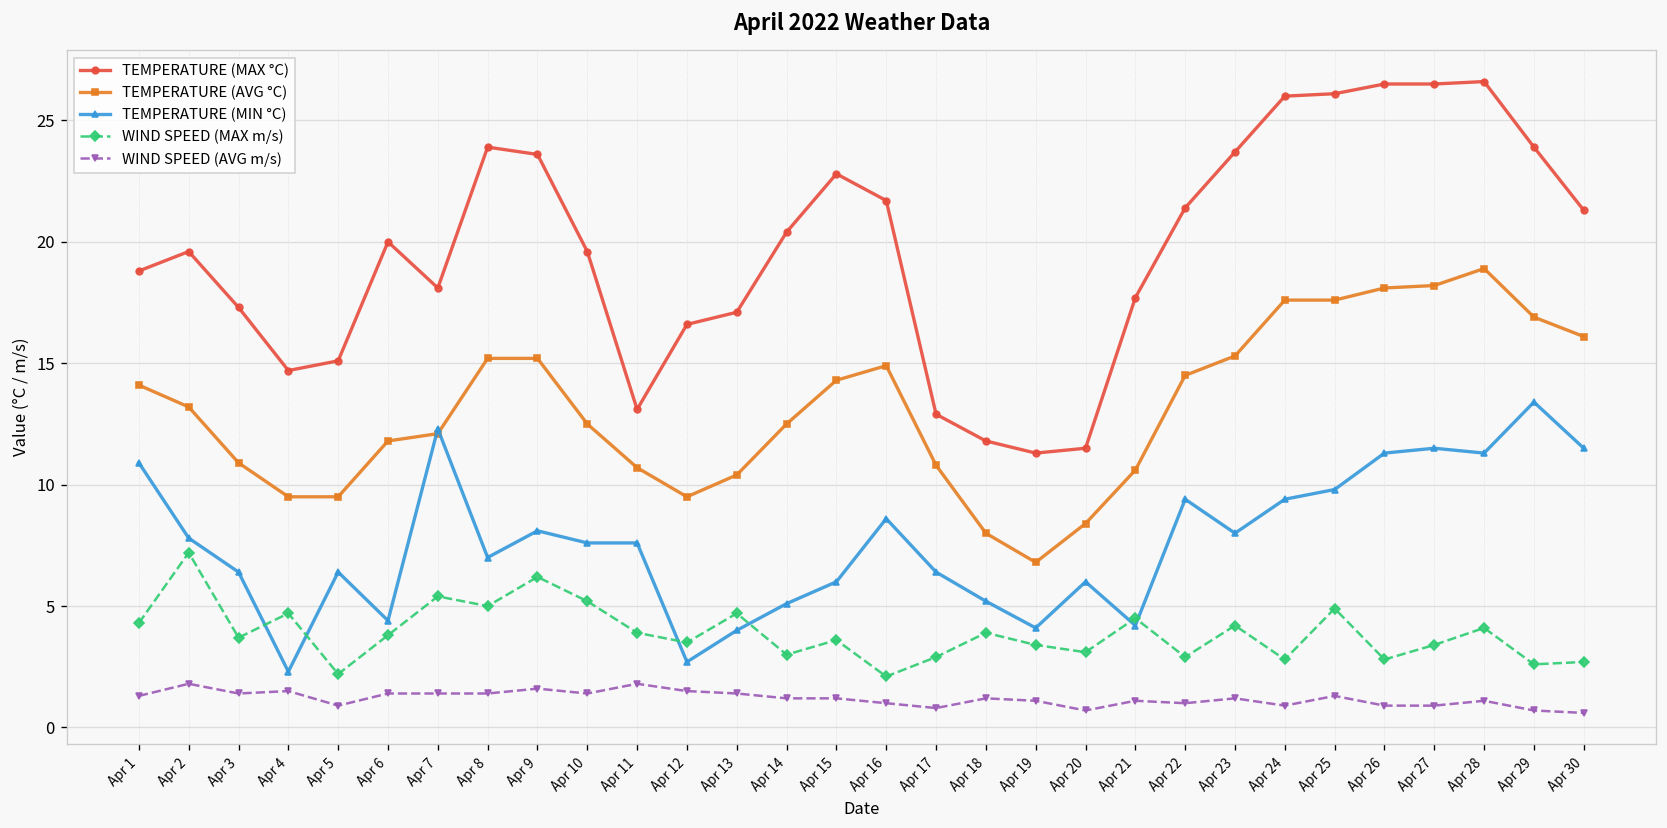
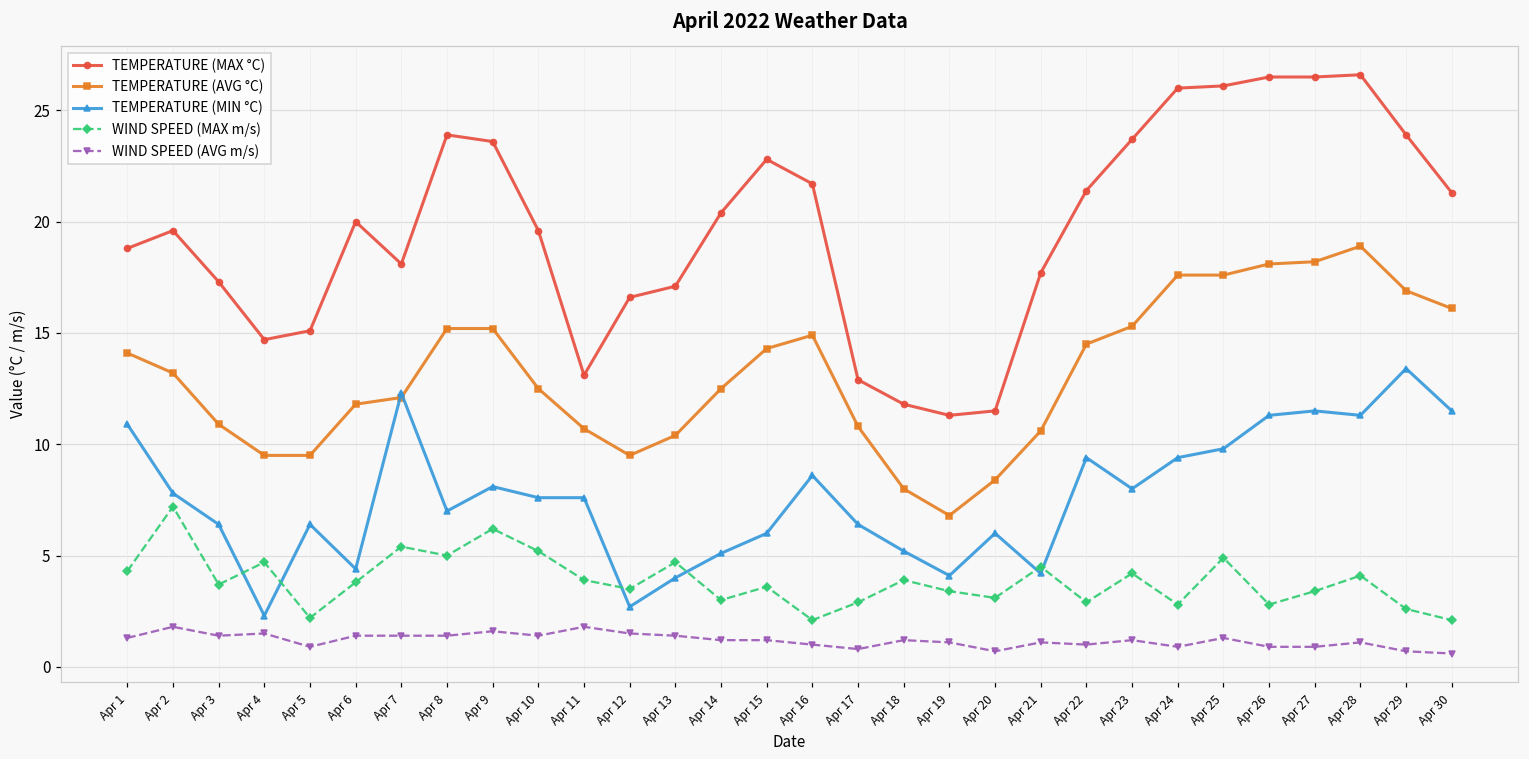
  {
    "TEMPERATURE (MIN °C)": {
      "Apr 1": 10.9,
      "Apr 2": 7.8,
      "Apr 3": 6.4,
      "Apr 4": 2.3,
      "Apr 5": 6.4,
      "Apr 6": 4.4,
      "Apr 7": 12.3,
      "Apr 8": 7.0,
      "Apr 9": 8.1,
      "Apr 10": 7.6,
      "Apr 11": 7.6,
      "Apr 12": 2.7,
      "Apr 13": 4.0,
      "Apr 14": 5.1,
      "Apr 15": 6.0,
      "Apr 16": 8.6,
      "Apr 17": 6.4,
      "Apr 18": 5.2,
      "Apr 19": 4.1,
      "Apr 20": 6.0,
      "Apr 21": 4.2,
      "Apr 22": 9.4,
      "Apr 23": 8.0,
      "Apr 24": 9.4,
      "Apr 25": 9.8,
      "Apr 26": 11.3,
      "Apr 27": 11.5,
      "Apr 28": 11.3,
      "Apr 29": 13.4,
      "Apr 30": 11.5
    },
    "WIND SPEED (MAX m/s)": {
      "Apr 1": 4.3,
      "Apr 2": 7.2,
      "Apr 3": 3.7,
      "Apr 4": 4.7,
      "Apr 5": 2.2,
      "Apr 6": 3.8,
      "Apr 7": 5.4,
      "Apr 8": 5.0,
      "Apr 9": 6.2,
      "Apr 10": 5.2,
      "Apr 11": 3.9,
      "Apr 12": 3.5,
      "Apr 13": 4.7,
      "Apr 14": 3.0,
      "Apr 15": 3.6,
      "Apr 16": 2.1,
      "Apr 17": 2.9,
      "Apr 18": 3.9,
      "Apr 19": 3.4,
      "Apr 20": 3.1,
      "Apr 21": 4.5,
      "Apr 22": 2.9,
      "Apr 23": 4.2,
      "Apr 24": 2.8,
      "Apr 25": 4.9,
      "Apr 26": 2.8,
      "Apr 27": 3.4,
      "Apr 28": 4.1,
      "Apr 29": 2.6,
-     "Apr 30": 2.7
+     "Apr 30": 2.1
    },
    "WIND SPEED (AVG m/s)": {
      "Apr 1": 1.3,
      "Apr 2": 1.8,
      "Apr 3": 1.4,
      "Apr 4": 1.5,
      "Apr 5": 0.9,
      "Apr 6": 1.4,
      "Apr 7": 1.4,
      "Apr 8": 1.4,
      "Apr 9": 1.6,
      "Apr 10": 1.4,
      "Apr 11": 1.8,
      "Apr 12": 1.5,
      "Apr 13": 1.4,
      "Apr 14": 1.2,
      "Apr 15": 1.2,
      "Apr 16": 1.0,
      "Apr 17": 0.8,
      "Apr 18": 1.2,
      "Apr 19": 1.1,
      "Apr 20": 0.7,
      "Apr 21": 1.1,
      "Apr 22": 1.0,
      "Apr 23": 1.2,
      "Apr 24": 0.9,
      "Apr 25": 1.3,
      "Apr 26": 0.9,
      "Apr 27": 0.9,
      "Apr 28": 1.1,
      "Apr 29": 0.7,
      "Apr 30": 0.6
    }
  }
